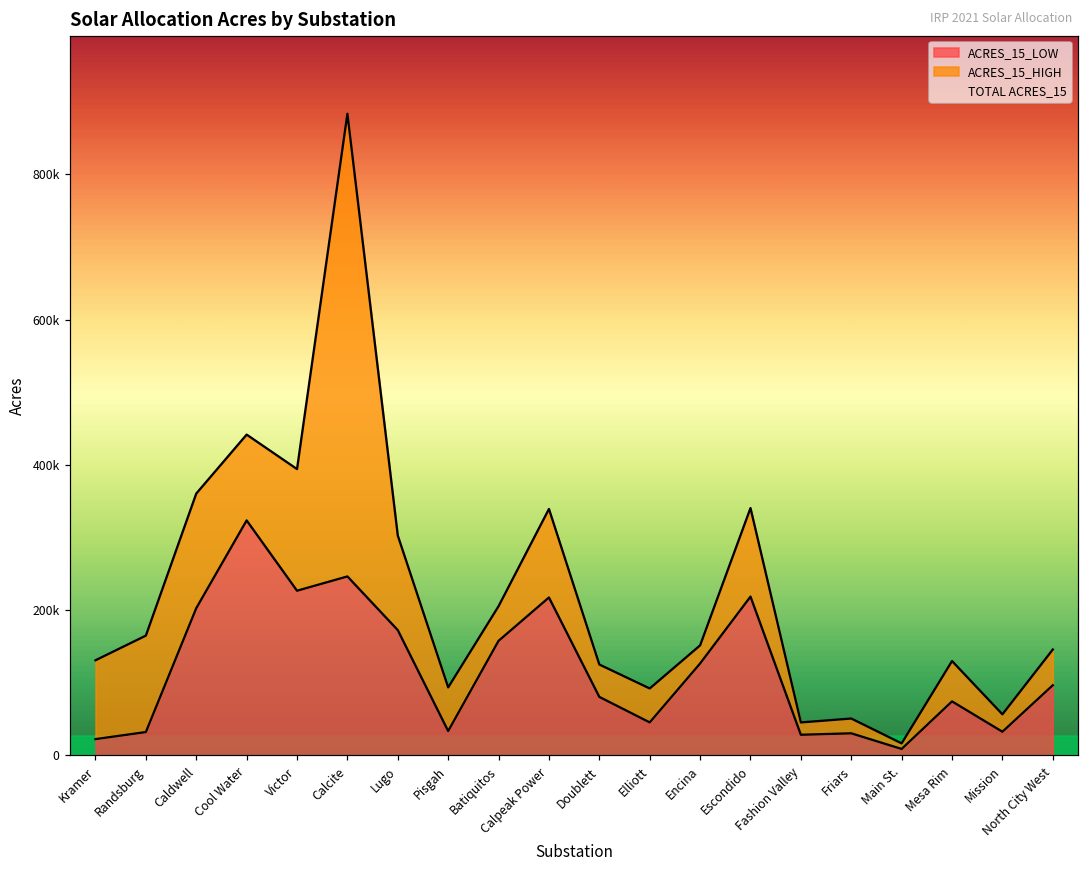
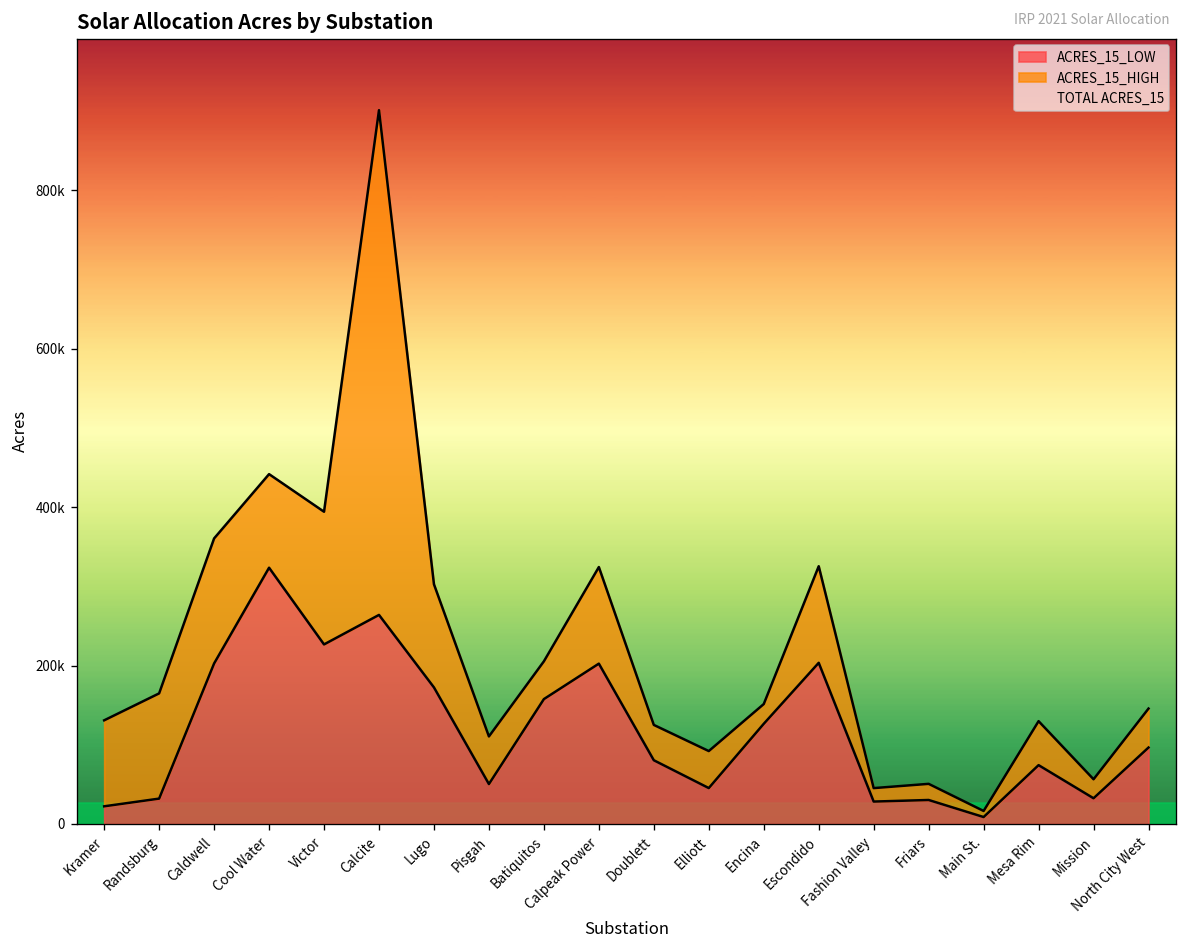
  {
    "ACRES_15_LOW": {
      "Randsburg": 30000,
      "Caldwell": 200000,
      "Cool Water": 320000,
      "Victor": 230000,
-     "Calcite": 250000,
+     "Calcite": 260000,
      "Lugo": 170000,
-     "Pisgah": 30000,
+     "Pisgah": 50000,
      "Batiquitos": 160000,
-     "Calpeak Power": 220000,
+     "Calpeak Power": 200000,
      "Doublett": 80000,
      "Elliott": 50000,
      "Encina": 130000,
-     "Escondido": 220000,
+     "Escondido": 200000,
      "Fashion Valley": 30000,
      "Friars": 30000,
      "Mesa Rim": 70000,
      "Mission": 30000,
      "North City West": 100000
    },
    "ACRES_15_HIGH": {
      "Cool Water": 120000,
      "Victor": 170000,
      "Elliott": 50000,
      "Mission": 20000
    },
    "TOTAL ACRES_15": {
      "Cool Water": 160000,
      "Victor": 680000,
      "Elliott": 330000,
      "Mission": 80000
    }
  }
